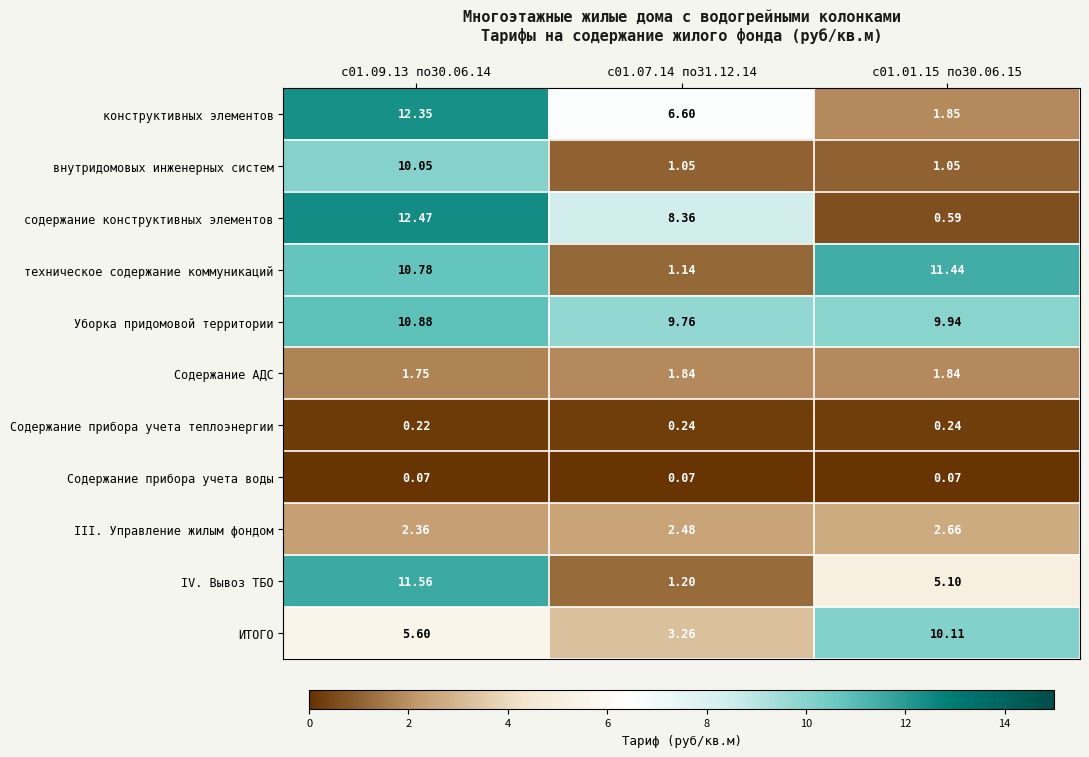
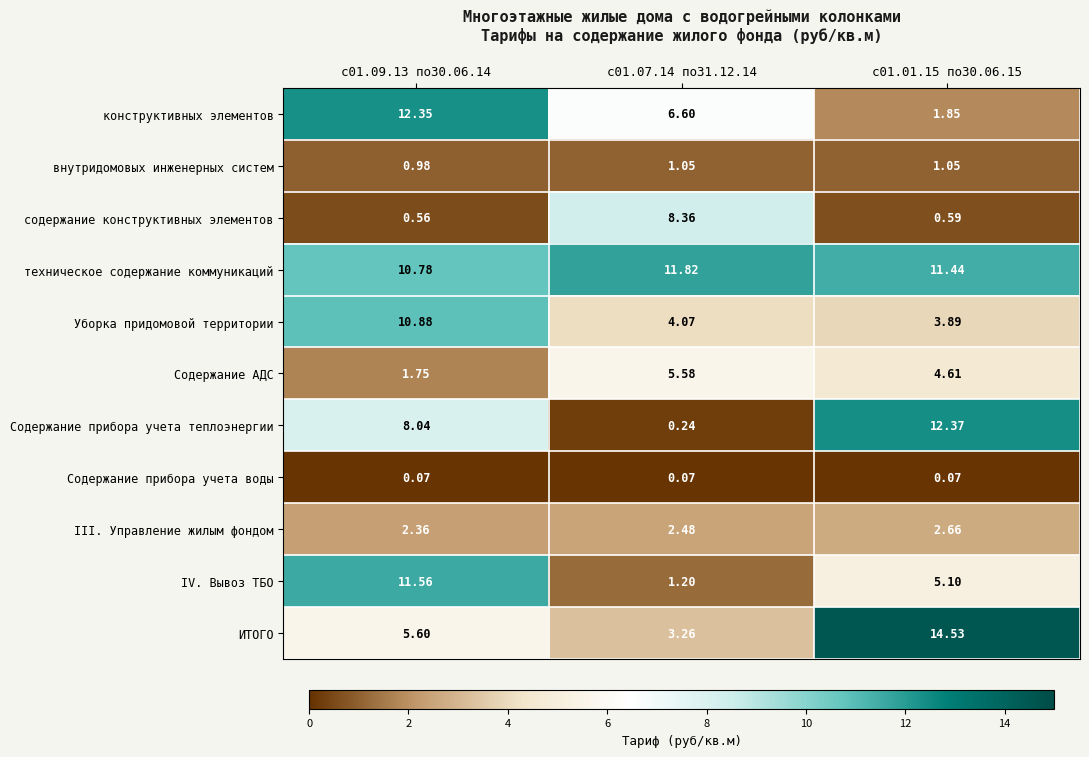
  {
    "конструктивных элементов": {
      "с01.09.13 по30.06.14": 12.35,
      "с01.07.14 по31.12.14": 6.60,
      "с01.01.15 по30.06.15": 1.85
    },
    "внутридомовых инженерных систем": {
-     "с01.09.13 по30.06.14": 10.05,
+     "с01.09.13 по30.06.14": 0.98,
      "с01.07.14 по31.12.14": 1.05,
      "с01.01.15 по30.06.15": 1.05
    },
    "содержание конструктивных элементов": {
-     "с01.09.13 по30.06.14": 12.47,
+     "с01.09.13 по30.06.14": 0.56,
      "с01.07.14 по31.12.14": 8.36,
      "с01.01.15 по30.06.15": 0.59
    },
    "техническое содержание коммуникаций": {
      "с01.09.13 по30.06.14": 10.78,
-     "с01.07.14 по31.12.14": 1.14,
+     "с01.07.14 по31.12.14": 11.82,
      "с01.01.15 по30.06.15": 11.44
    },
    "Уборка придомовой территории": {
      "с01.09.13 по30.06.14": 10.88,
-     "с01.07.14 по31.12.14": 9.76,
-     "с01.01.15 по30.06.15": 9.94
+     "с01.07.14 по31.12.14": 4.07,
+     "с01.01.15 по30.06.15": 3.89
    },
    "Содержание АДС": {
      "с01.09.13 по30.06.14": 1.75,
-     "с01.07.14 по31.12.14": 1.84,
-     "с01.01.15 по30.06.15": 1.84
+     "с01.07.14 по31.12.14": 5.58,
+     "с01.01.15 по30.06.15": 4.61
    },
    "Содержание прибора учета теплоэнергии": {
-     "с01.09.13 по30.06.14": 0.22,
+     "с01.09.13 по30.06.14": 8.04,
      "с01.07.14 по31.12.14": 0.24,
-     "с01.01.15 по30.06.15": 0.24
+     "с01.01.15 по30.06.15": 12.37
    },
    "Содержание прибора учета воды": {
      "с01.09.13 по30.06.14": 0.07,
      "с01.07.14 по31.12.14": 0.07,
      "с01.01.15 по30.06.15": 0.07
    },
    "III. Управление жилым фондом": {
      "с01.09.13 по30.06.14": 2.36,
      "с01.07.14 по31.12.14": 2.48,
      "с01.01.15 по30.06.15": 2.66
    },
    "IV. Вывоз ТБО": {
      "с01.09.13 по30.06.14": 11.56,
      "с01.07.14 по31.12.14": 1.20,
      "с01.01.15 по30.06.15": 5.10
    },
    "ИТОГО": {
      "с01.09.13 по30.06.14": 5.60,
      "с01.07.14 по31.12.14": 3.26,
-     "с01.01.15 по30.06.15": 10.11
+     "с01.01.15 по30.06.15": 14.53
    }
  }
